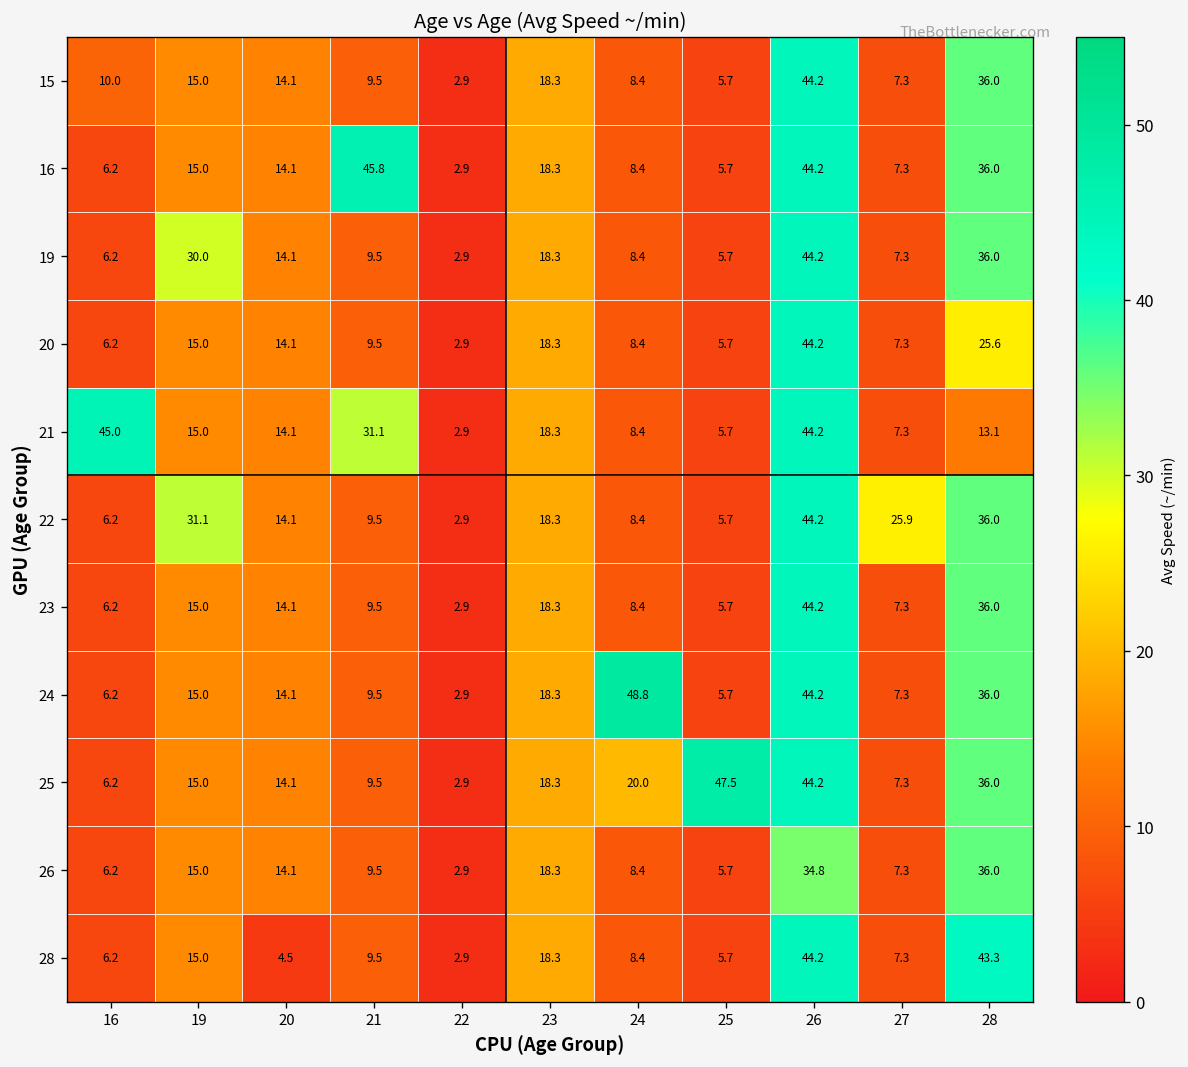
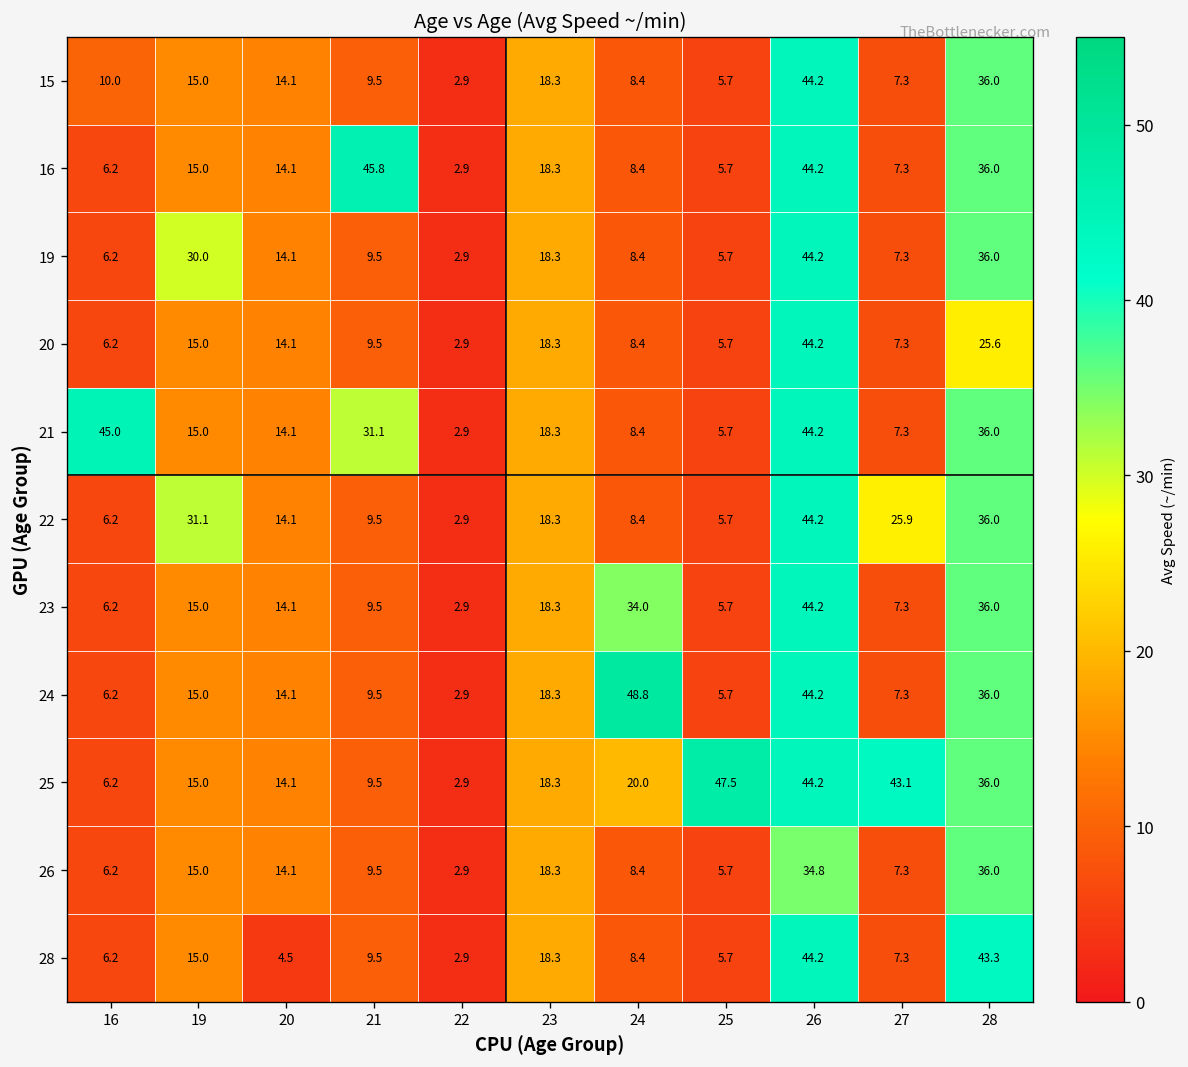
  {
    "15": {
      "16": 10.0,
      "19": 15.0,
      "20": 14.1,
      "21": 9.5,
      "22": 2.9,
      "23": 18.3,
      "24": 8.4,
      "25": 5.7,
      "26": 44.2,
      "27": 7.3,
      "28": 36.0
    },
    "16": {
      "16": 6.2,
      "19": 15.0,
      "20": 14.1,
      "21": 45.8,
      "22": 2.9,
      "23": 18.3,
      "24": 8.4,
      "25": 5.7,
      "26": 44.2,
      "27": 7.3,
      "28": 36.0
    },
    "19": {
      "16": 6.2,
      "19": 30.0,
      "20": 14.1,
      "21": 9.5,
      "22": 2.9,
      "23": 18.3,
      "24": 8.4,
      "25": 5.7,
      "26": 44.2,
      "27": 7.3,
      "28": 36.0
    },
    "20": {
      "16": 6.2,
      "19": 15.0,
      "20": 14.1,
      "21": 9.5,
      "22": 2.9,
      "23": 18.3,
      "24": 8.4,
      "25": 5.7,
      "26": 44.2,
      "27": 7.3,
      "28": 25.6
    },
    "21": {
      "16": 45.0,
      "19": 15.0,
      "20": 14.1,
      "21": 31.1,
      "22": 2.9,
      "23": 18.3,
      "24": 8.4,
      "25": 5.7,
      "26": 44.2,
      "27": 7.3,
-     "28": 13.1
+     "28": 36.0
    },
    "22": {
      "16": 6.2,
      "19": 31.1,
      "20": 14.1,
      "21": 9.5,
      "22": 2.9,
      "23": 18.3,
      "24": 8.4,
      "25": 5.7,
      "26": 44.2,
      "27": 25.9,
      "28": 36.0
    },
    "23": {
      "16": 6.2,
      "19": 15.0,
      "20": 14.1,
      "21": 9.5,
      "22": 2.9,
      "23": 18.3,
-     "24": 8.4,
+     "24": 34.0,
      "25": 5.7,
      "26": 44.2,
      "27": 7.3,
      "28": 36.0
    },
    "24": {
      "16": 6.2,
      "19": 15.0,
      "20": 14.1,
      "21": 9.5,
      "22": 2.9,
      "23": 18.3,
      "24": 48.8,
      "25": 5.7,
      "26": 44.2,
      "27": 7.3,
      "28": 36.0
    },
    "25": {
      "16": 6.2,
      "19": 15.0,
      "20": 14.1,
      "21": 9.5,
      "22": 2.9,
      "23": 18.3,
      "24": 20.0,
      "25": 47.5,
      "26": 44.2,
-     "27": 7.3,
+     "27": 43.1,
      "28": 36.0
    },
    "26": {
      "16": 6.2,
      "19": 15.0,
      "20": 14.1,
      "21": 9.5,
      "22": 2.9,
      "23": 18.3,
      "24": 8.4,
      "25": 5.7,
      "26": 34.8,
      "27": 7.3,
      "28": 36.0
    },
    "28": {
      "16": 6.2,
      "19": 15.0,
      "20": 4.5,
      "21": 9.5,
      "22": 2.9,
      "23": 18.3,
      "24": 8.4,
      "25": 5.7,
      "26": 44.2,
      "27": 7.3,
      "28": 43.3
    }
  }
